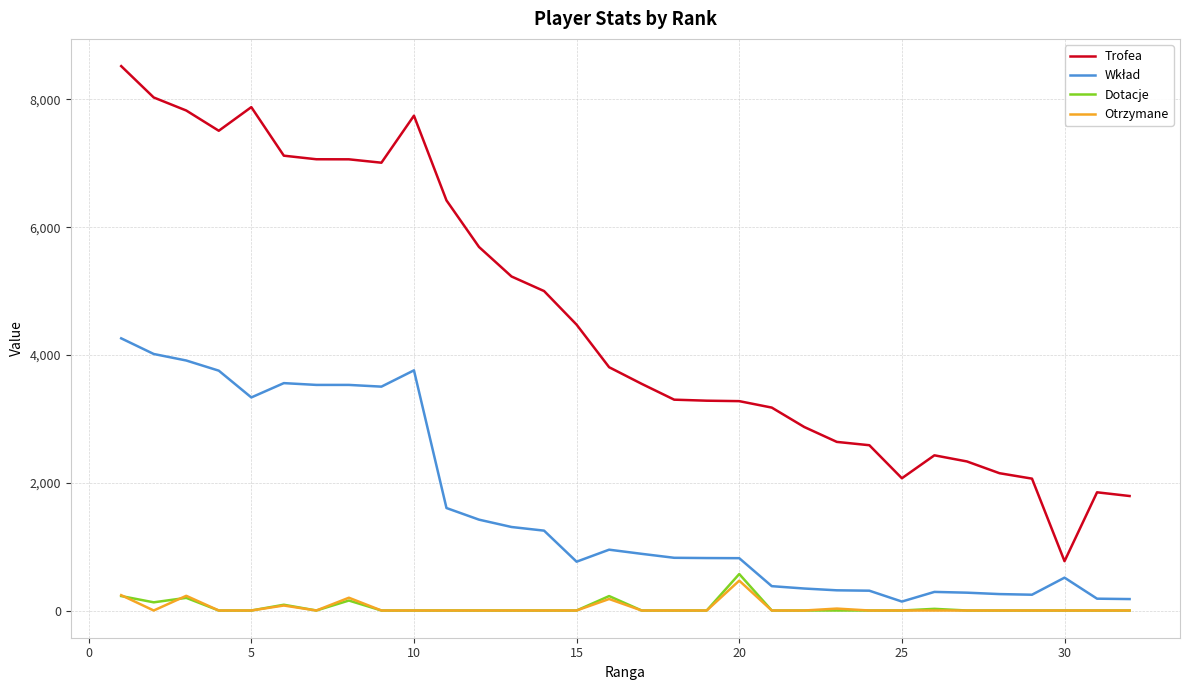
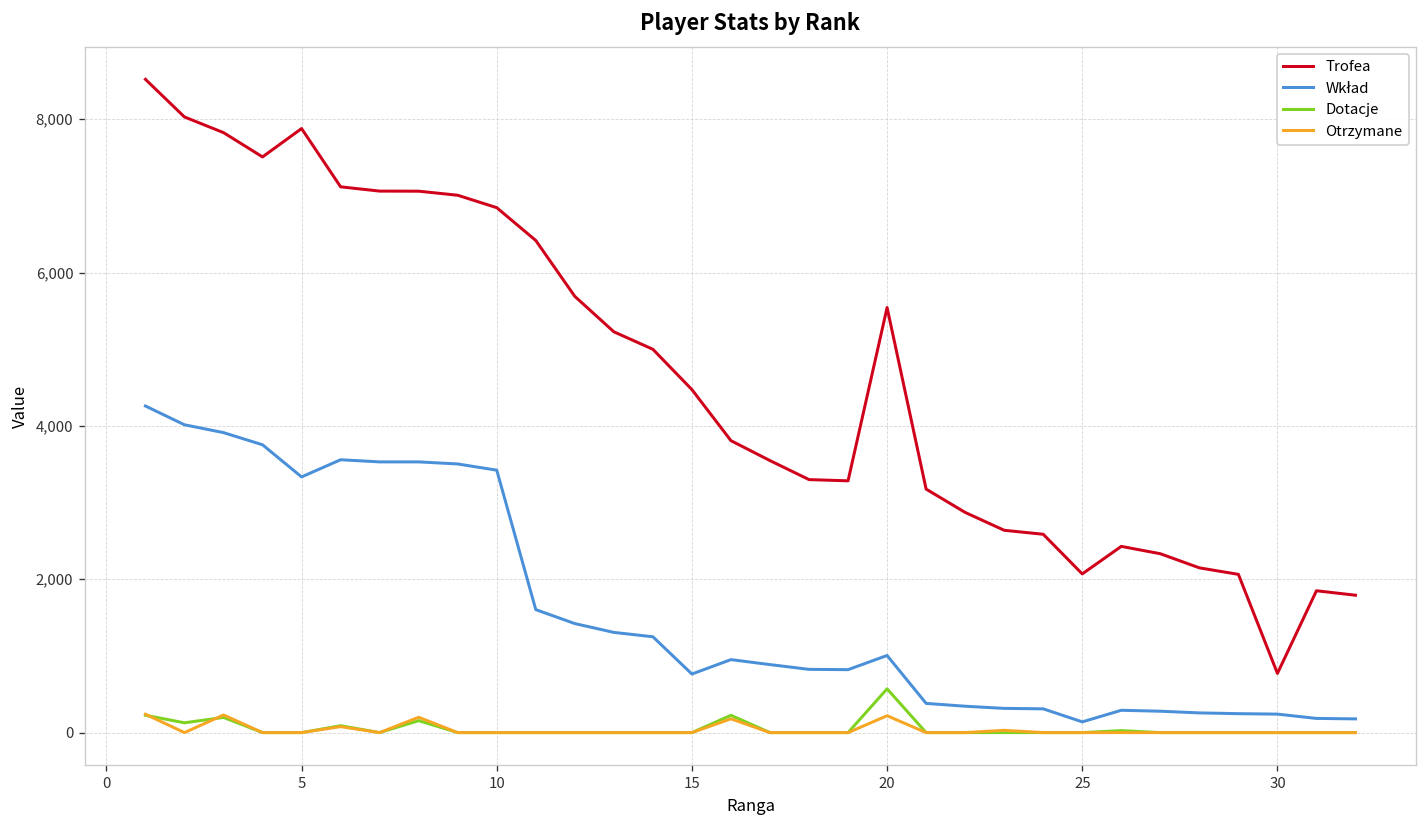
  {
    "Trofea": {
      "5": "7,900",
-     "10": "7,700",
+     "10": "6,800",
      "15": "4,500",
-     "20": "3,300",
+     "20": "5,500",
      "25": "2,100",
      "30": "800"
    },
    "Wkład": {
      "5": "3,300",
-     "10": "3,800",
+     "10": "3,400",
      "15": "800",
-     "20": "800",
+     "20": "1,000",
      "25": "100",
-     "30": "500"
+     "30": "200"
    },
    "Dotacje": {
      "20": "600"
    },
    "Otrzymane": {
-     "20": "500"
+     "20": "200"
    }
  }
